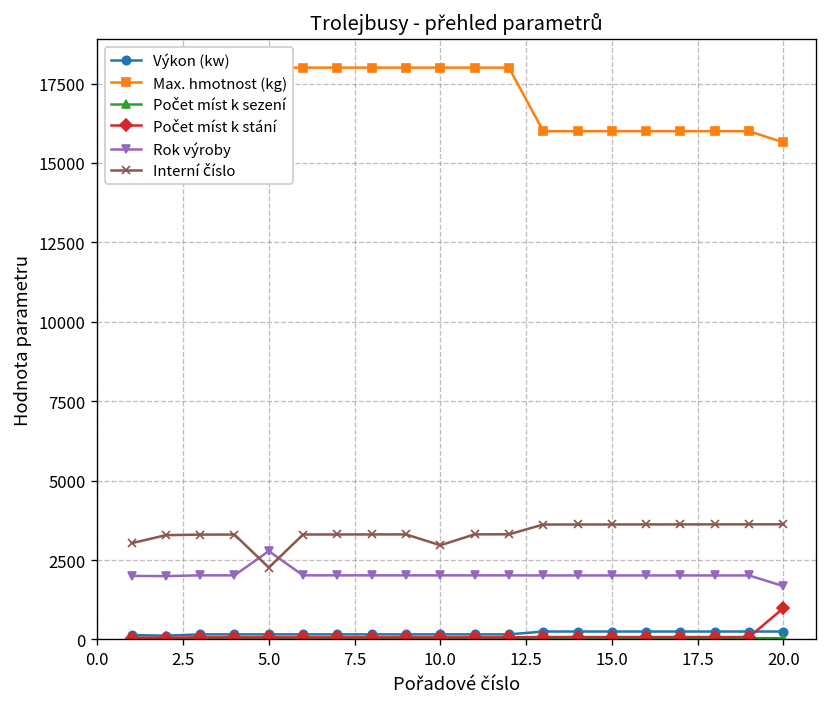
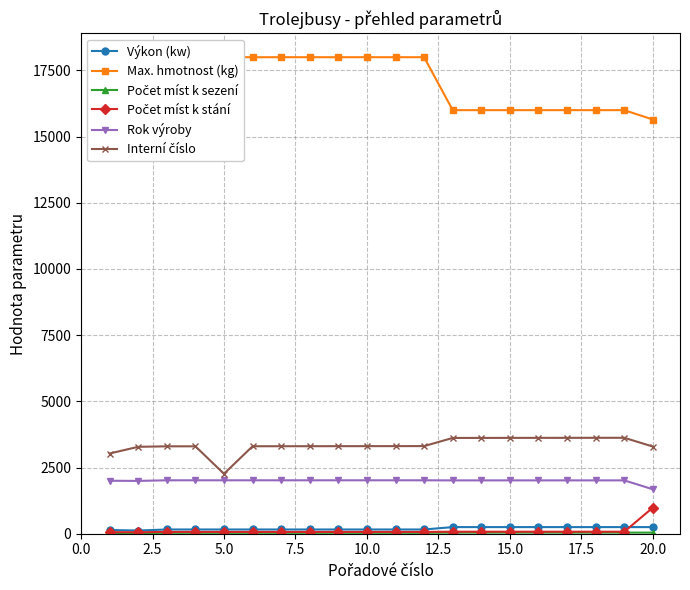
  {
    "Výkon (kw)": {
      "15.0": 300,
      "20.0": 300
    },
    "Max. hmotnost (kg)": {
      "10.0": 18000,
      "15.0": 16000,
      "20.0": 15600
    },
    "Počet míst k sezení": {
      "20.0": 0
    },
    "Počet míst k stání": {
      "20.0": 1000
    },
    "Rok výroby": {
-     "5.0": 2800,
+     "5.0": 2000,
      "10.0": 2000,
      "15.0": 2000,
      "20.0": 1700
    },
    "Interní číslo": {
      "5.0": 2300,
-     "10.0": 3000,
+     "10.0": 3300,
      "15.0": 3600,
-     "20.0": 3600
+     "20.0": 3300
    }
  }
